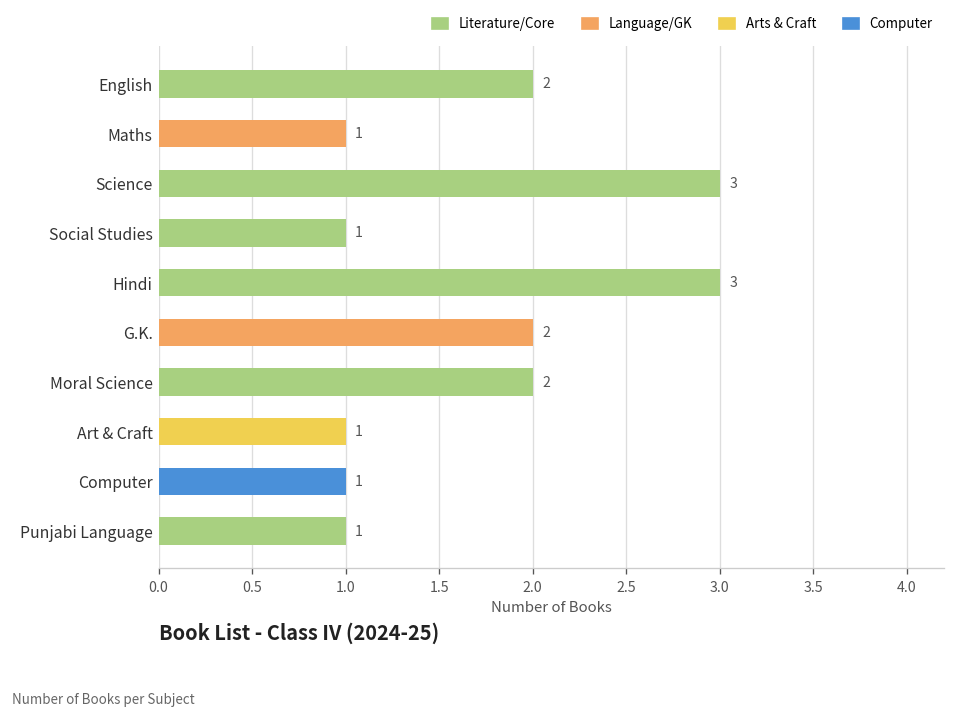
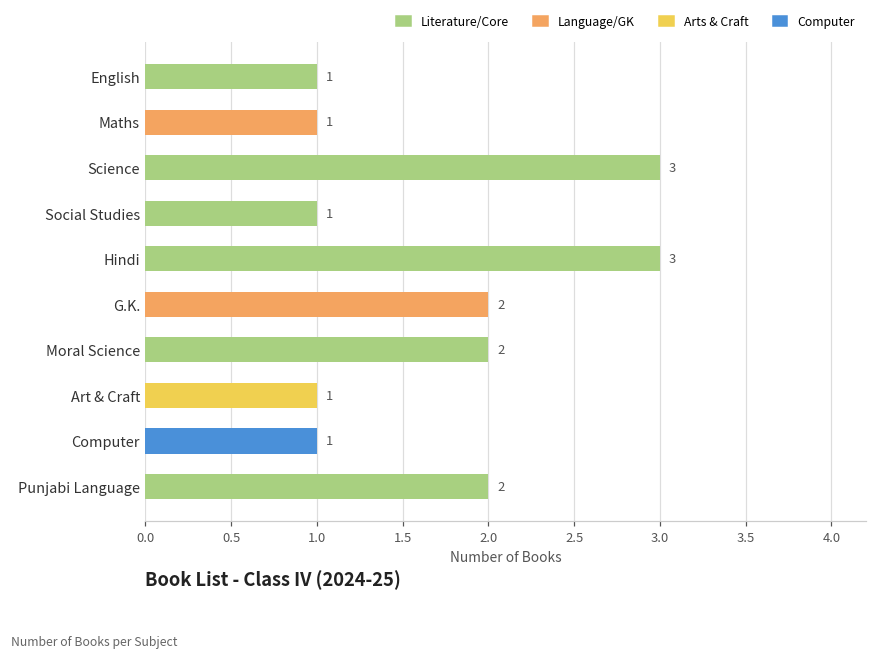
  {
-   "English": 2,
+   "English": 1,
    "Maths": 1,
    "Science": 3,
    "Social Studies": 1,
    "Hindi": 3,
    "G.K.": 2,
    "Moral Science": 2,
    "Art & Craft": 1,
    "Computer": 1,
-   "Punjabi Language": 1
+   "Punjabi Language": 2
  }
